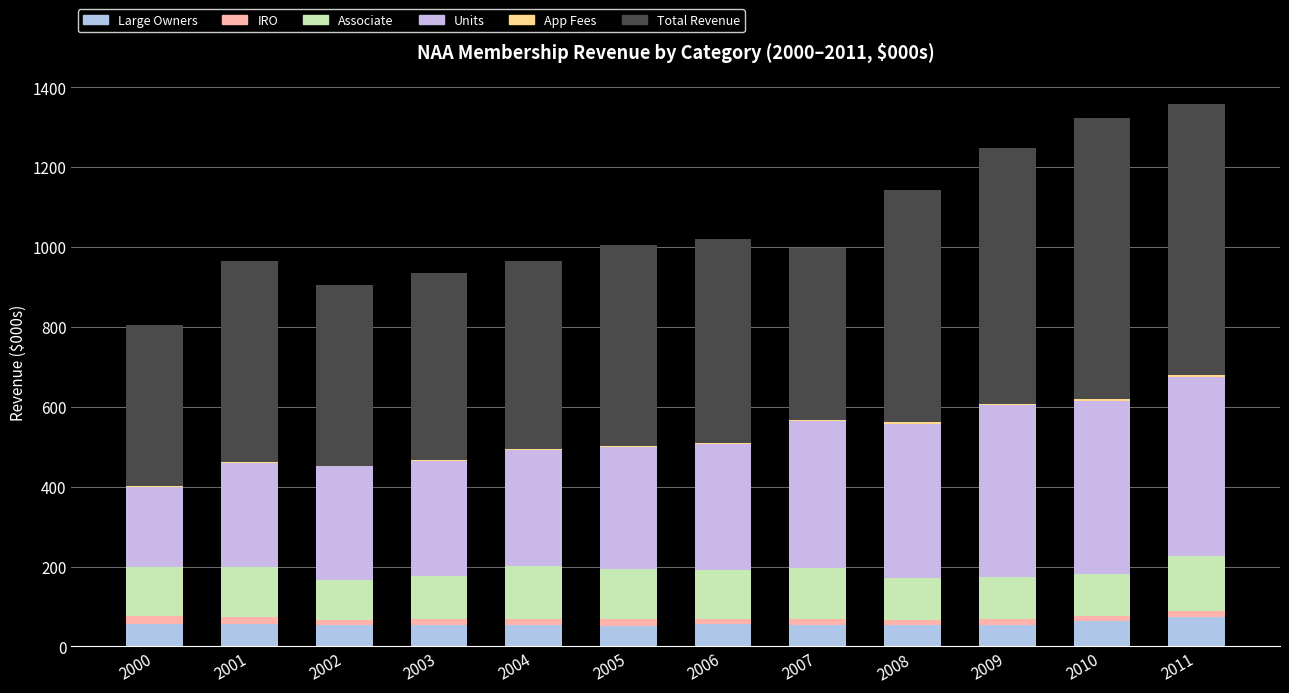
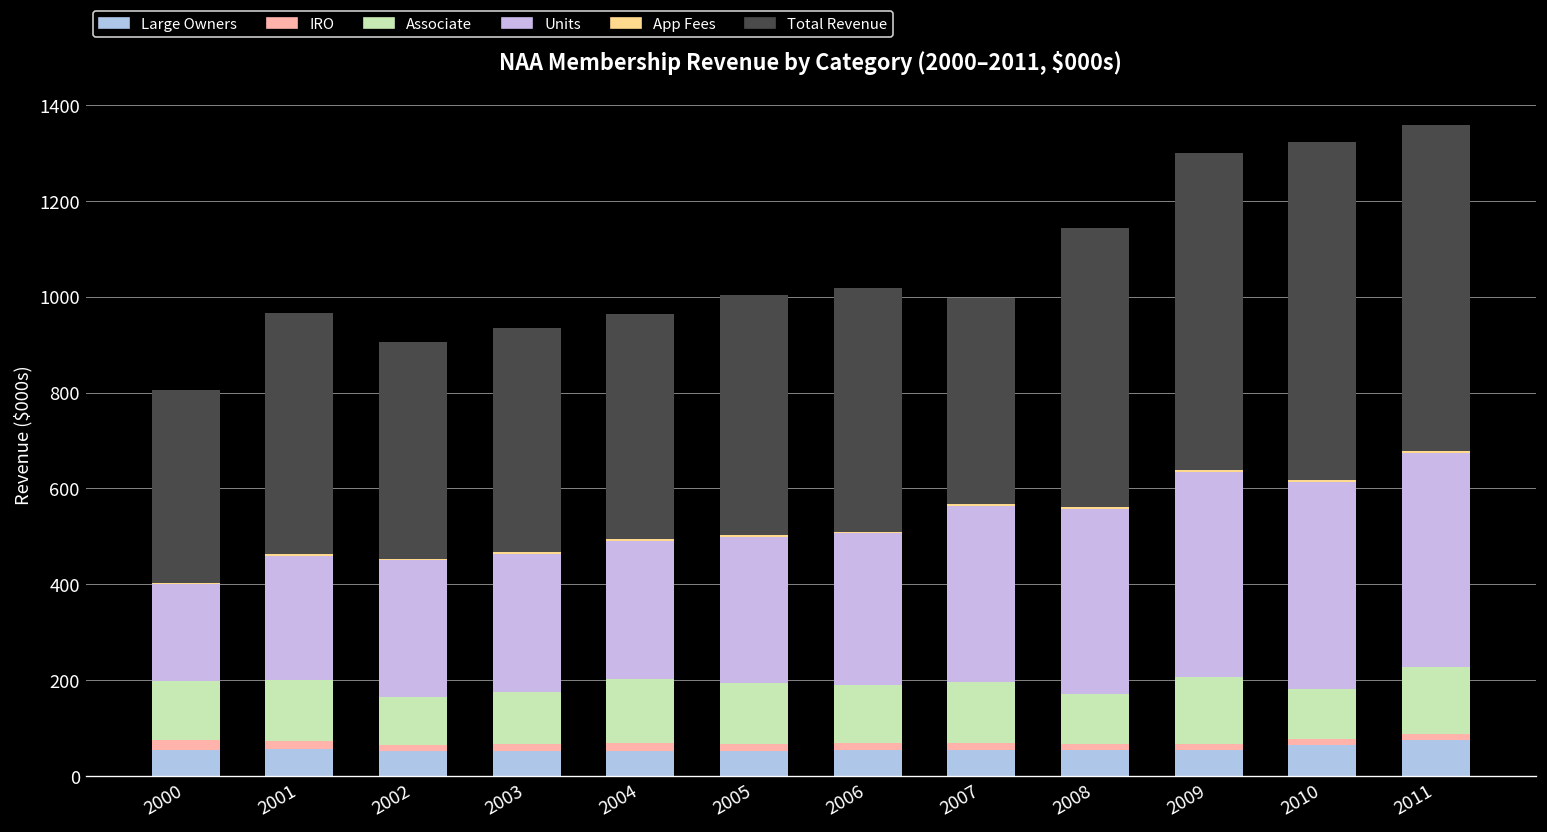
  {
    "Associate": {
      "2000": 120,
      "2001": 130,
      "2002": 100,
      "2003": 110,
      "2004": 130,
      "2005": 130,
      "2006": 120,
      "2007": 130,
      "2008": 110,
-     "2009": 110,
+     "2009": 140,
      "2010": 110,
      "2011": 140
    },
    "Total Revenue": {
      "2000": 400,
      "2001": 500,
      "2002": 450,
      "2003": 470,
      "2004": 470,
      "2005": 500,
      "2006": 510,
      "2007": 430,
      "2008": 580,
-     "2009": 640,
+     "2009": 660,
      "2010": 700,
      "2011": 680
    }
  }
